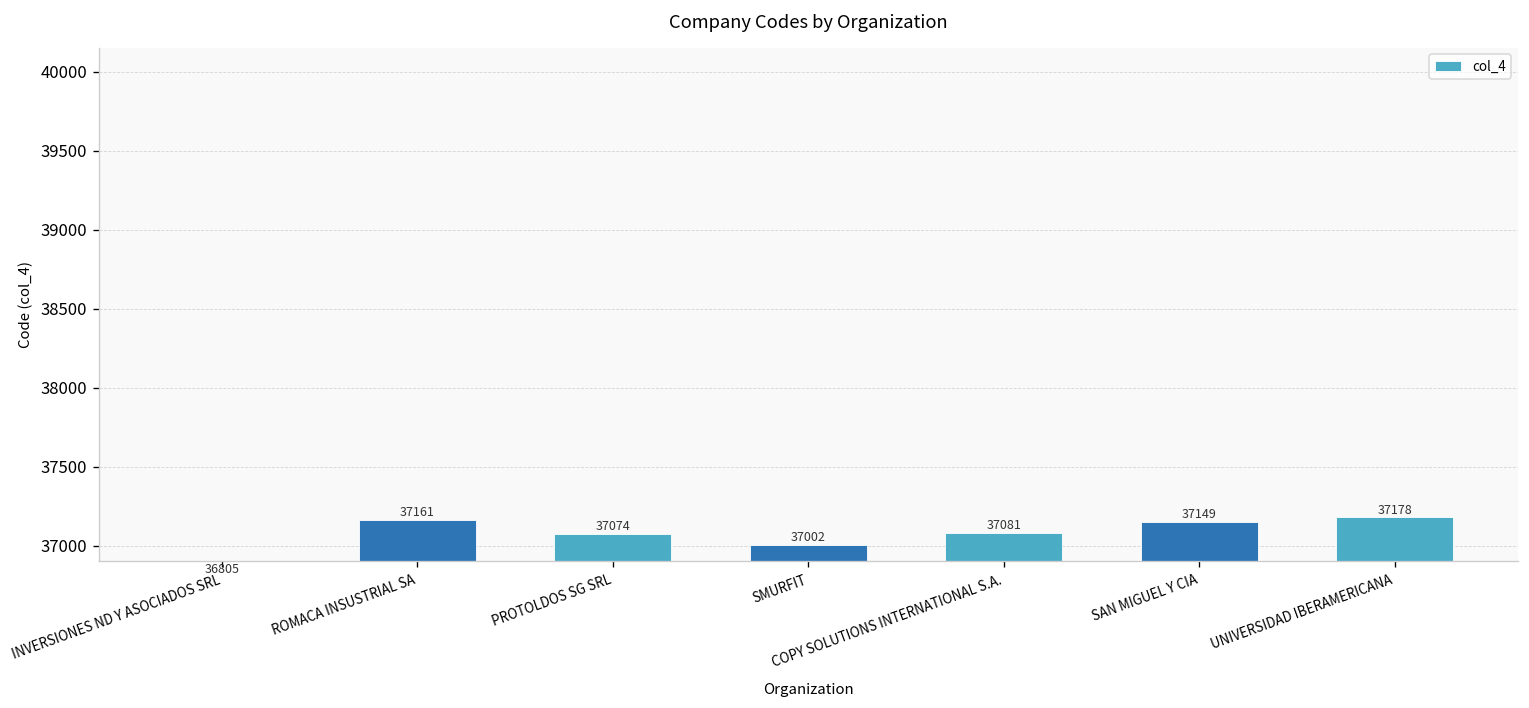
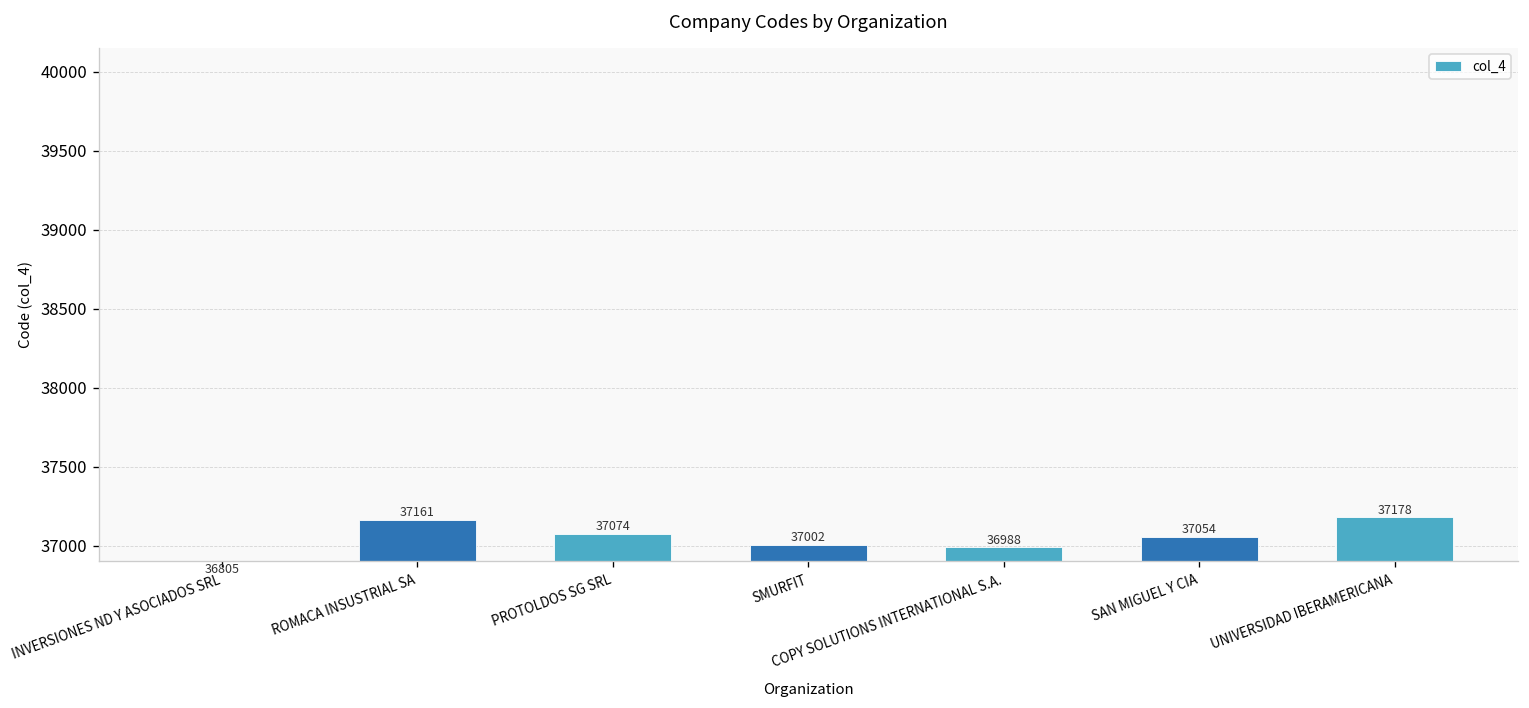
  {
    "ROMACA INSUSTRIAL SA": 37161,
    "PROTOLDOS SG SRL": 37074,
    "SMURFIT": 37002,
-   "COPY SOLUTIONS INTERNATIONAL S.A.": 37081,
-   "SAN MIGUEL Y CIA": 37149,
+   "COPY SOLUTIONS INTERNATIONAL S.A.": 36988,
+   "SAN MIGUEL Y CIA": 37054,
    "UNIVERSIDAD IBERAMERICANA": 37178
  }
